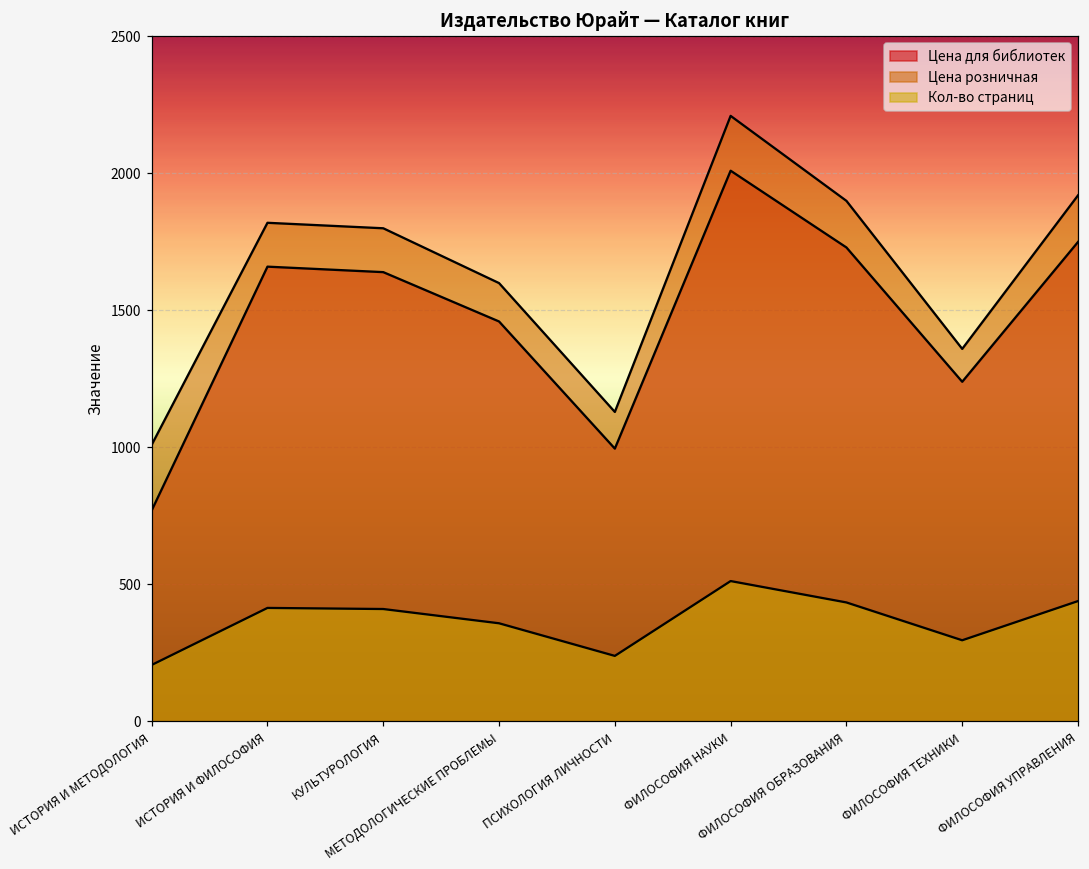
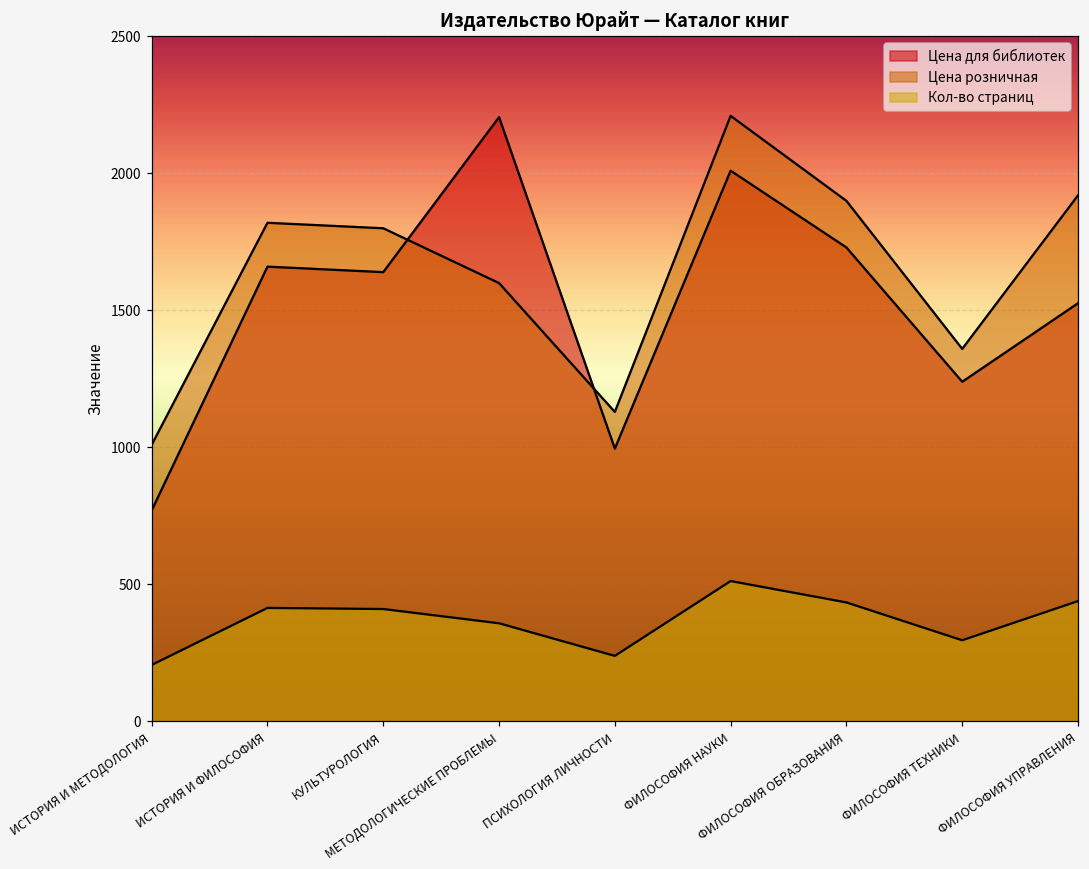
  {
    "Цена для библиотек": {
      "ИСТОРИЯ И МЕТОДОЛОГИЯ": 770,
      "ИСТОРИЯ И ФИЛОСОФИЯ": 1660,
      "КУЛЬТУРОЛОГИЯ": 1640,
-     "МЕТОДОЛОГИЧЕСКИЕ ПРОБЛЕМЫ": 1460,
+     "МЕТОДОЛОГИЧЕСКИЕ ПРОБЛЕМЫ": 2200,
      "ПСИХОЛОГИЯ ЛИЧНОСТИ": 1000,
      "ФИЛОСОФИЯ НАУКИ": 2010,
      "ФИЛОСОФИЯ ОБРАЗОВАНИЯ": 1730,
      "ФИЛОСОФИЯ ТЕХНИКИ": 1240,
-     "ФИЛОСОФИЯ УПРАВЛЕНИЯ": 1750
+     "ФИЛОСОФИЯ УПРАВЛЕНИЯ": 1530
    }
  }
